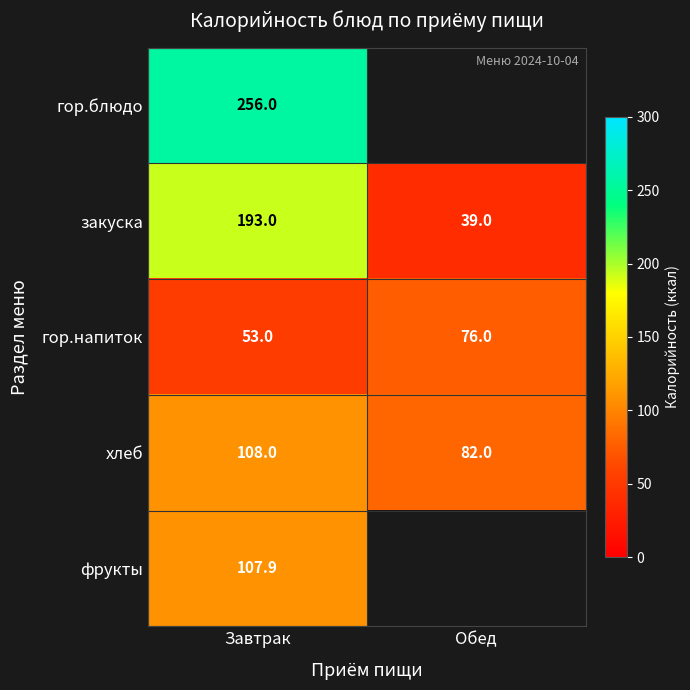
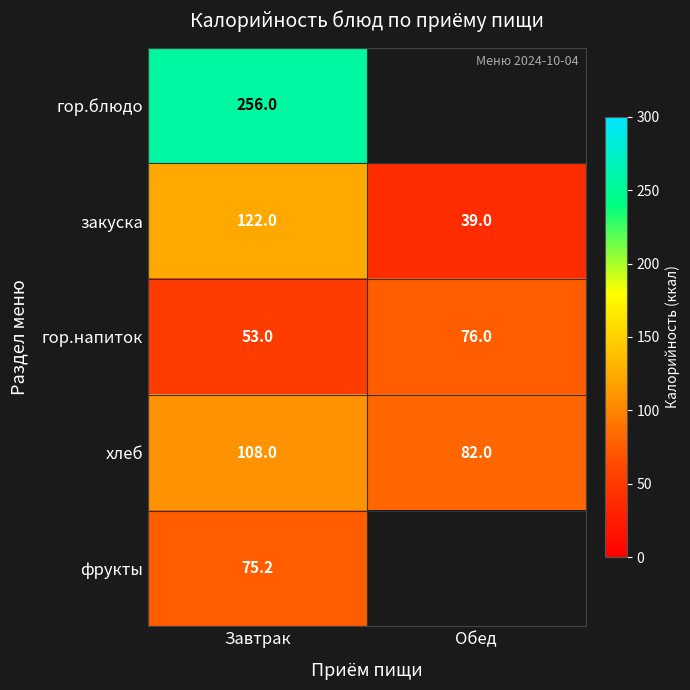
  {
    "гор.блюдо": {
      "Завтрак": 256.0
    },
    "закуска": {
-     "Завтрак": 193.0,
+     "Завтрак": 122.0,
      "Обед": 39.0
    },
    "гор.напиток": {
      "Завтрак": 53.0,
      "Обед": 76.0
    },
    "хлеб": {
      "Завтрак": 108.0,
      "Обед": 82.0
    },
    "фрукты": {
-     "Завтрак": 107.9
+     "Завтрак": 75.2
    }
  }
